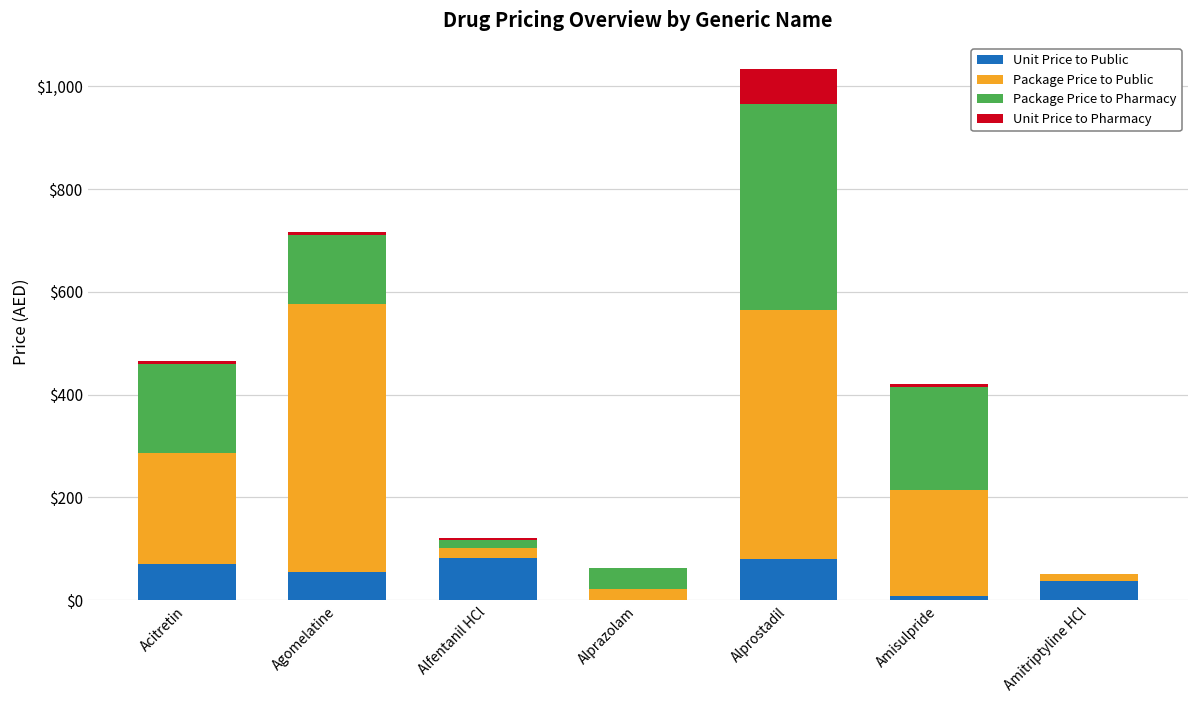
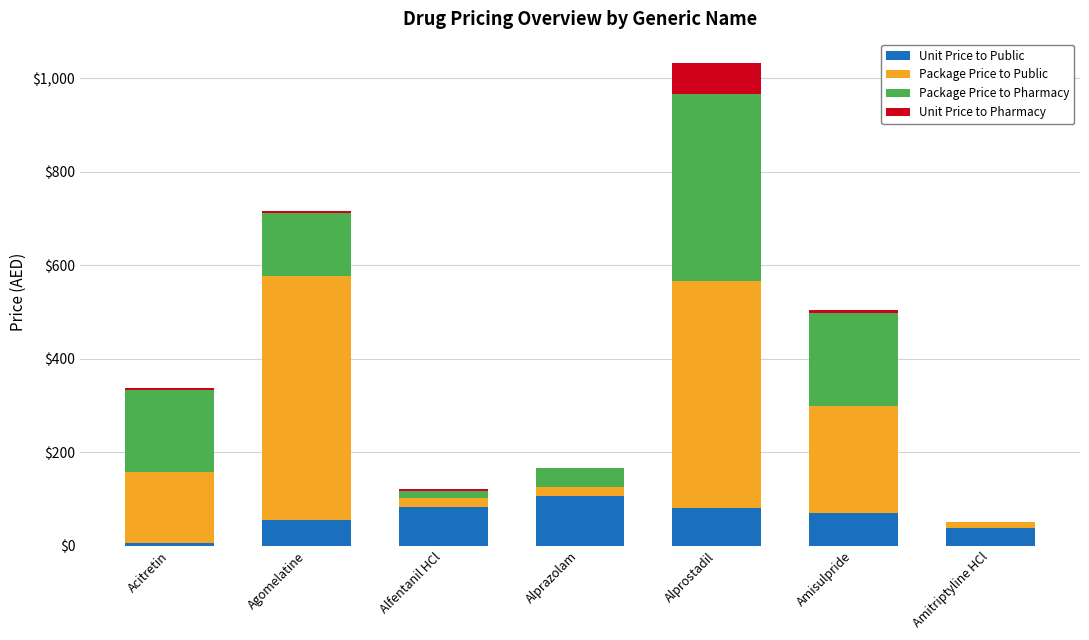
  {
    "Unit Price to Public": {
-     "Acitretin": "$70",
+     "Acitretin": "$10",
      "Agomelatine": "$50",
      "Alfentanil HCl": "$80",
-     "Alprazolam": "$0",
+     "Alprazolam": "$110",
      "Alprostadil": "$80",
-     "Amisulpride": "$10",
+     "Amisulpride": "$70",
      "Amitriptyline HCl": "$40"
    },
    "Package Price to Public": {
-     "Acitretin": "$220",
+     "Acitretin": "$150",
      "Agomelatine": "$520",
      "Alfentanil HCl": "$20",
      "Alprazolam": "$20",
      "Alprostadil": "$480",
-     "Amisulpride": "$210",
+     "Amisulpride": "$230",
      "Amitriptyline HCl": "$10"
    },
    "Package Price to Pharmacy": {
      "Acitretin": "$170",
      "Agomelatine": "$130",
      "Alfentanil HCl": "$20",
      "Alprazolam": "$40",
      "Alprostadil": "$400",
      "Amisulpride": "$200",
      "Amitriptyline HCl": "$0"
    },
    "Unit Price to Pharmacy": {
      "Acitretin": "$10",
      "Alprostadil": "$70",
      "Amisulpride": "$10"
    }
  }
